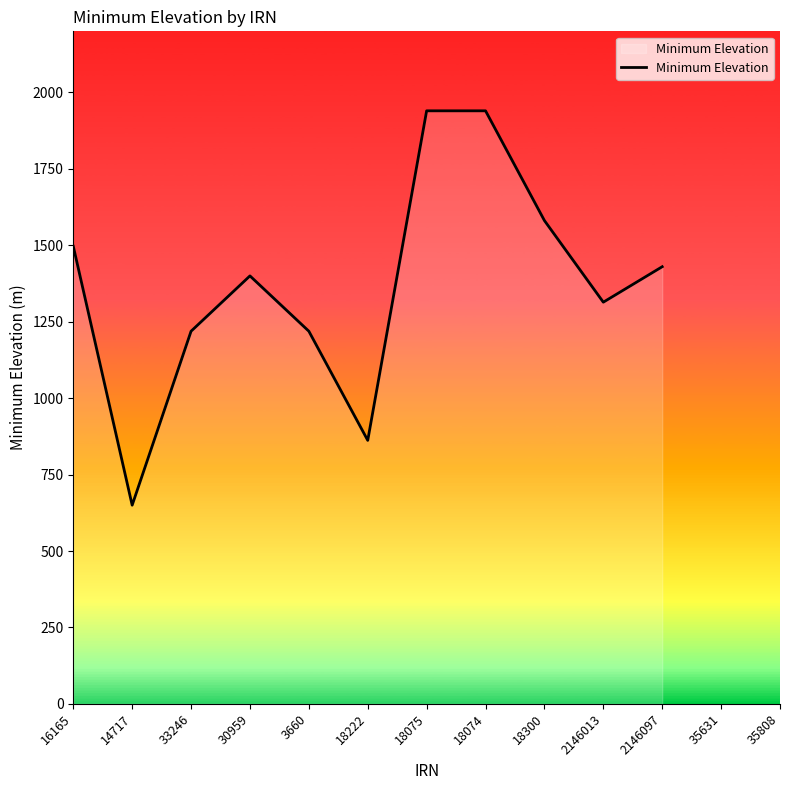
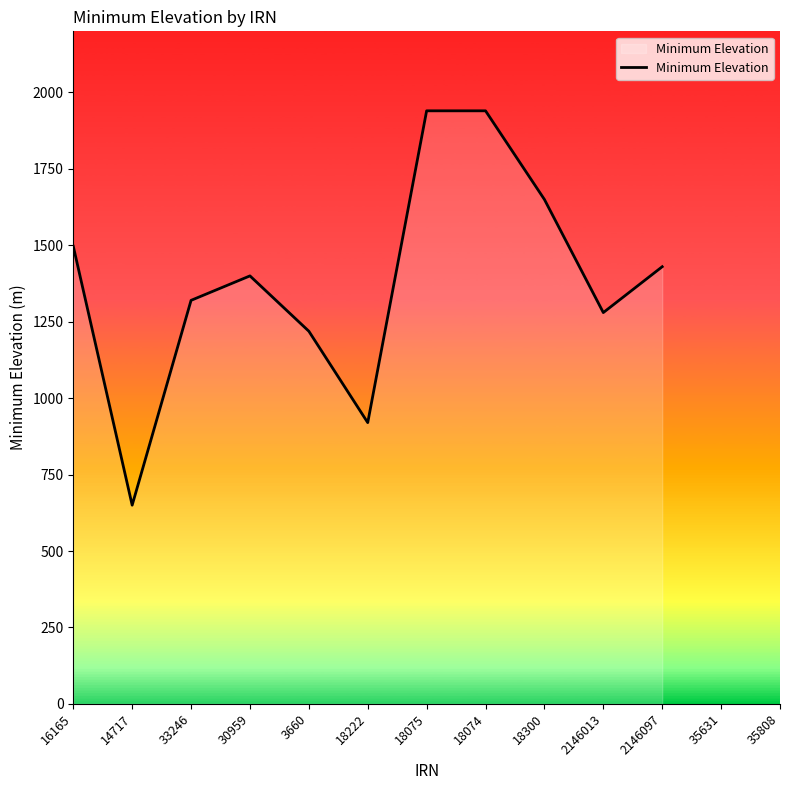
  {
    "16165": 1500,
    "14717": 650,
-   "33246": 1220,
+   "33246": 1320,
    "30959": 1400,
    "3660": 1220,
-   "18222": 860,
+   "18222": 920,
    "18075": 1940,
    "18074": 1940,
-   "18300": 1580,
-   "2146013": 1310,
+   "18300": 1650,
+   "2146013": 1280,
    "2146097": 1430
  }
